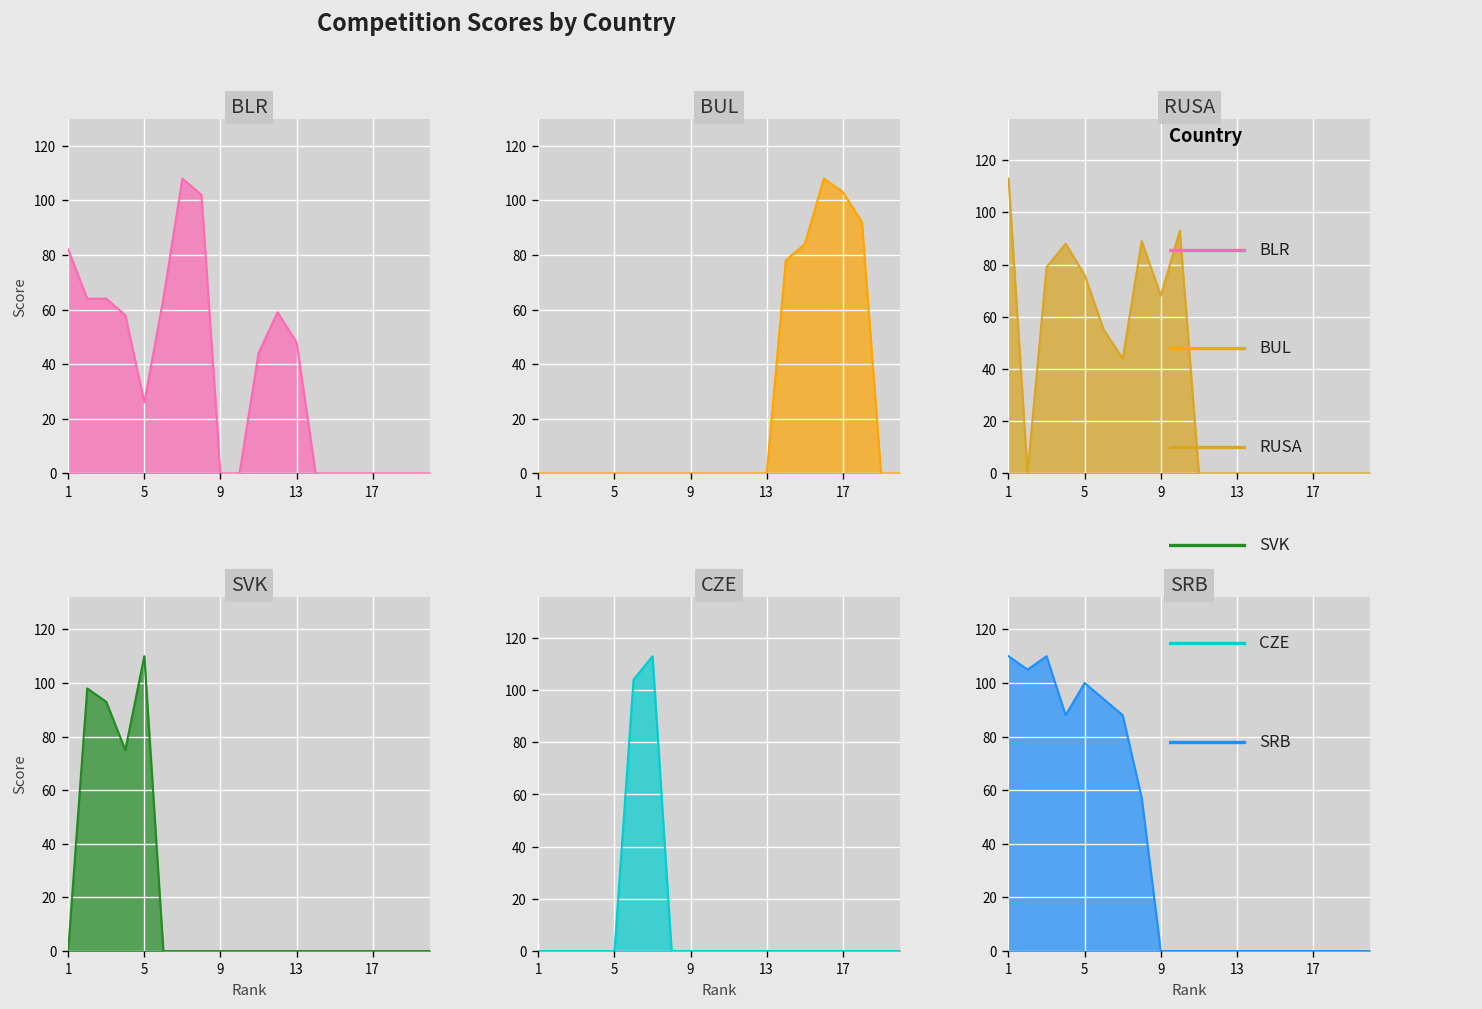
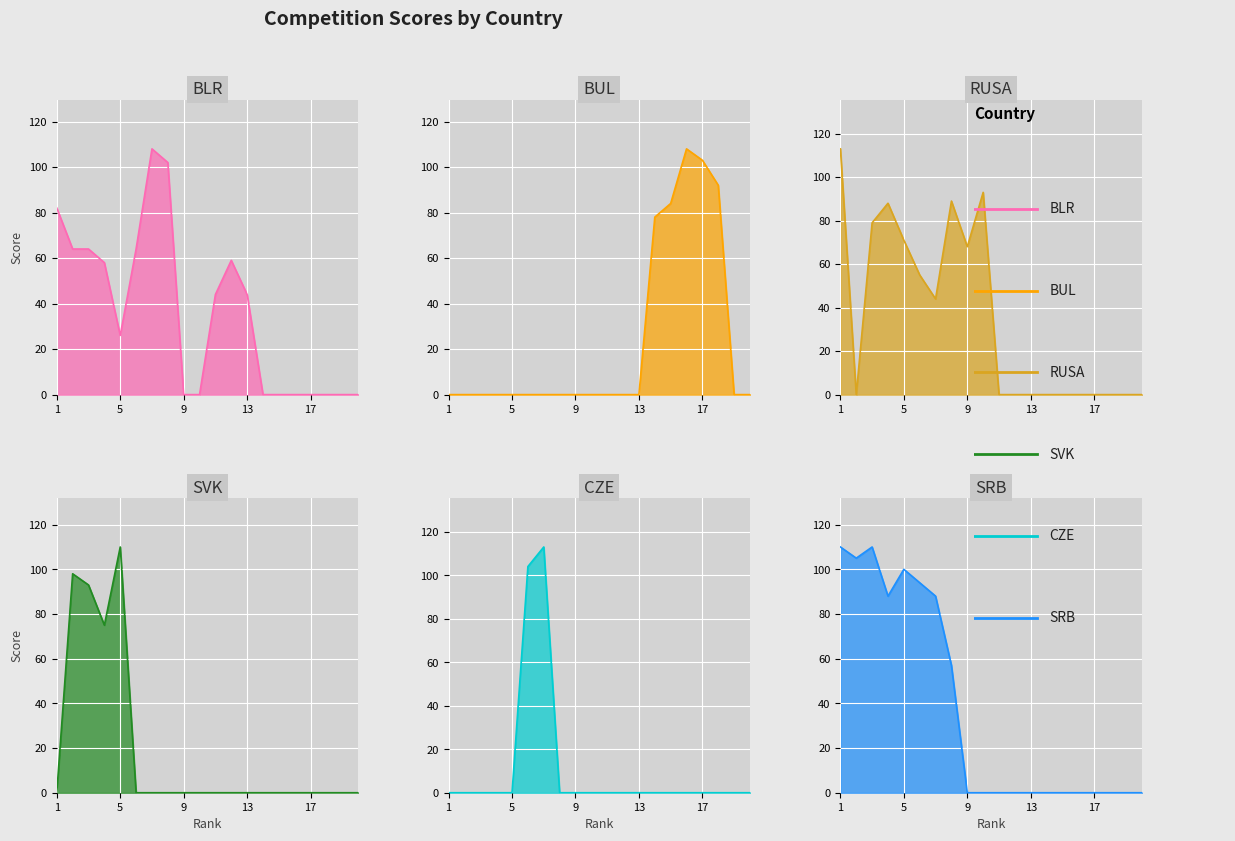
  {
    "BLR": {
      "1": 82,
      "5": 26,
      "9": 0,
-     "13": 48,
+     "13": 44,
      "17": 0
    },
    "BUL": {
      "1": 0,
      "5": 0,
      "9": 0,
      "13": 0,
      "17": 103
    },
    "RUSA": {
      "1": 113,
-     "5": 76,
+     "5": 71,
      "9": 68
    },
    "SVK": {
      "1": 0,
      "5": 110,
      "9": 0,
      "13": 0,
      "17": 0
    },
    "CZE": {
      "1": 0,
      "5": 0,
      "9": 0,
      "13": 0,
      "17": 0
    },
    "SRB": {
      "1": 110,
      "5": 100,
      "9": 0,
      "13": 0,
      "17": 0
    }
  }
